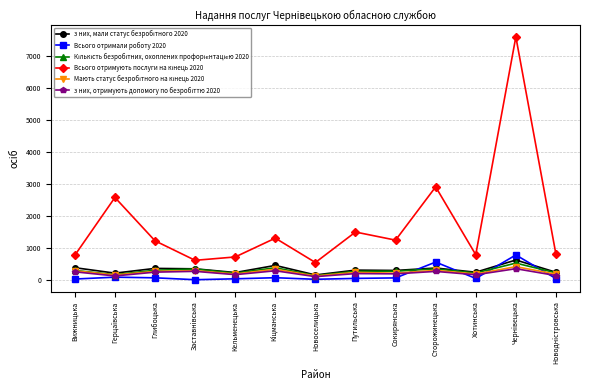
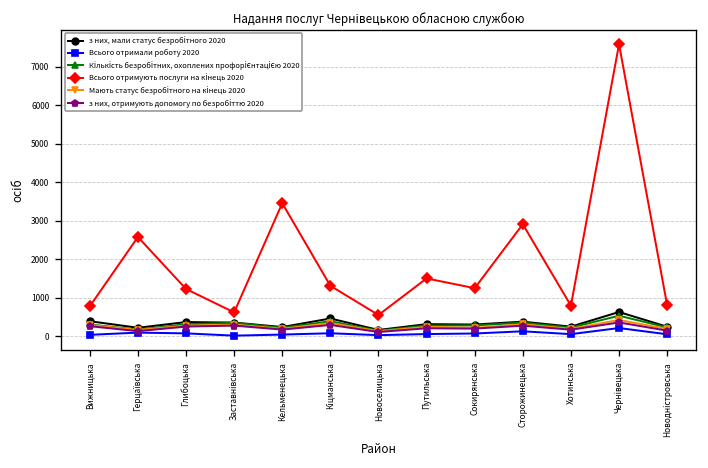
  {
    "з них, мали статус безробітного 2020": {
      "Вижницька": 400,
      "Чернівецька": 600
    },
    "Всього отримали роботу 2020": {
      "Вижницька": 0,
      "Глибоцька": 100,
      "Заставнівська": 0,
      "Кельменецька": 0,
      "Кіцманська": 100,
      "Новоселицька": 0,
      "Путильська": 100,
      "Сокирянська": 100,
-     "Сторожинецька": 600,
+     "Сторожинецька": 100,
      "Хотинська": 100,
-     "Чернівецька": 800,
+     "Чернівецька": 200,
      "Новодністровська": 0
    },
    "Кількість безробітних, охоплених профорієнтацією 2020": {
      "Чернівецька": 500
    },
    "Всього отримують послуги на кінець 2020": {
      "Вижницька": 800,
      "Герцаївська": 2600,
      "Глибоцька": 1200,
      "Заставнівська": 600,
-     "Кельменецька": 700,
+     "Кельменецька": 3500,
      "Кіцманська": 1300,
      "Новоселицька": 500,
      "Путильська": 1500,
      "Сокирянська": 1200,
      "Сторожинецька": 2900,
      "Хотинська": 800,
      "Чернівецька": 7600,
      "Новодністровська": 800
    }
  }
